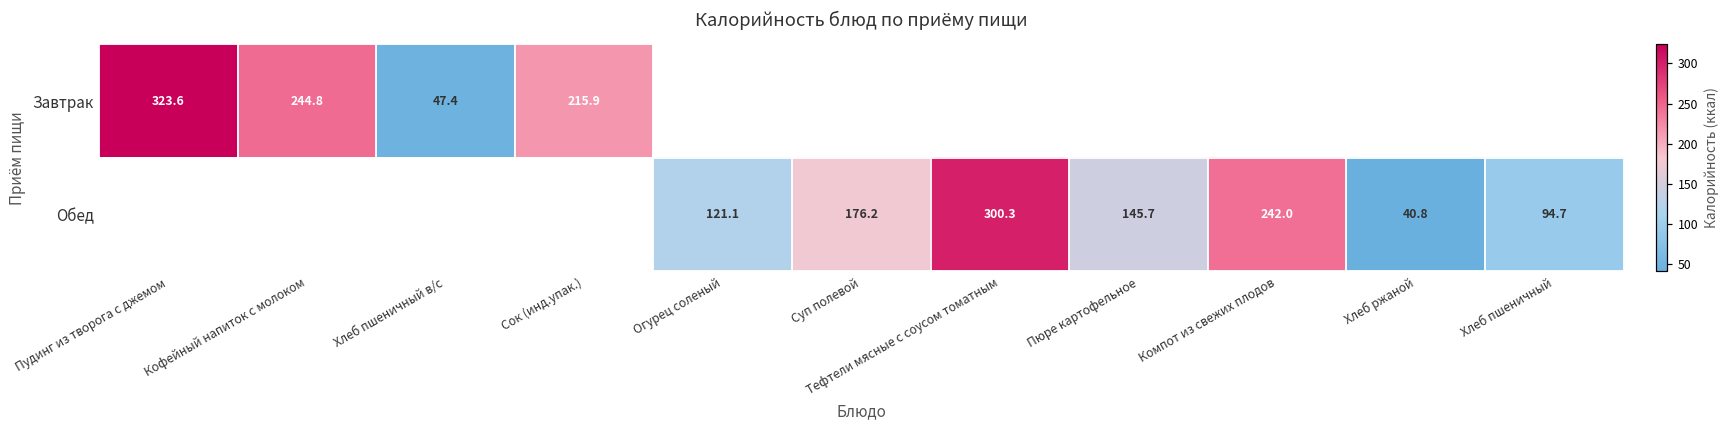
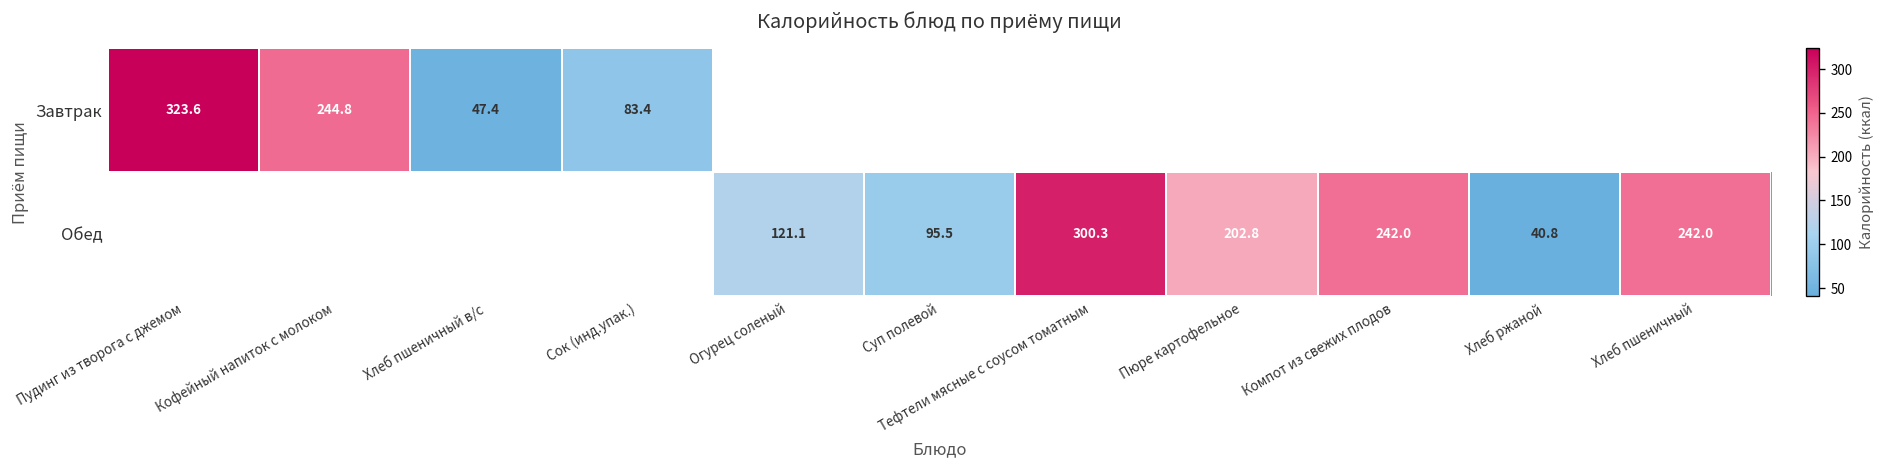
  {
    "Завтрак": {
      "Пудинг из творога с джемом": 323.6,
      "Кофейный напиток с молоком": 244.8,
      "Хлеб пшеничный в/с": 47.4,
-     "Сок (инд.упак.)": 215.9
+     "Сок (инд.упак.)": 83.4
    },
    "Обед": {
      "Огурец соленый": 121.1,
-     "Суп полевой": 176.2,
+     "Суп полевой": 95.5,
      "Тефтели мясные с соусом томатным": 300.3,
-     "Пюре картофельное": 145.7,
+     "Пюре картофельное": 202.8,
      "Компот из свежих плодов": 242.0,
      "Хлеб ржаной": 40.8,
-     "Хлеб пшеничный": 94.7
+     "Хлеб пшеничный": 242.0
    }
  }
